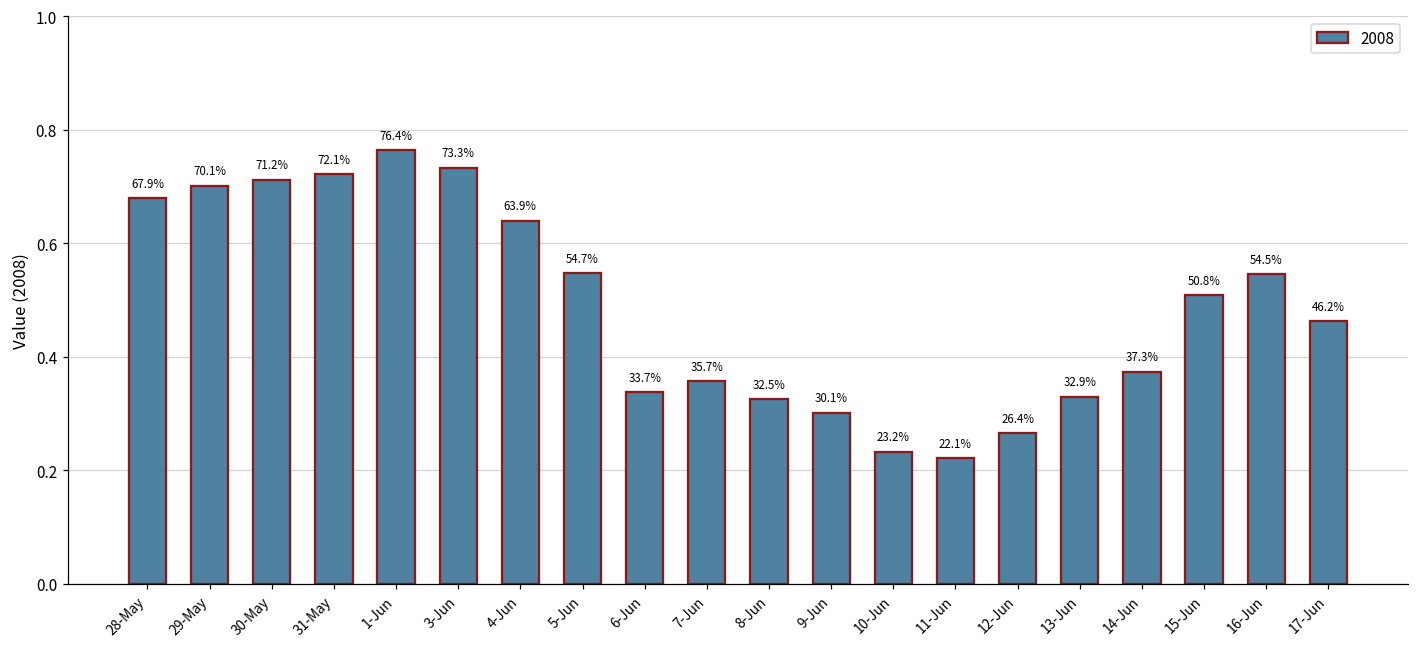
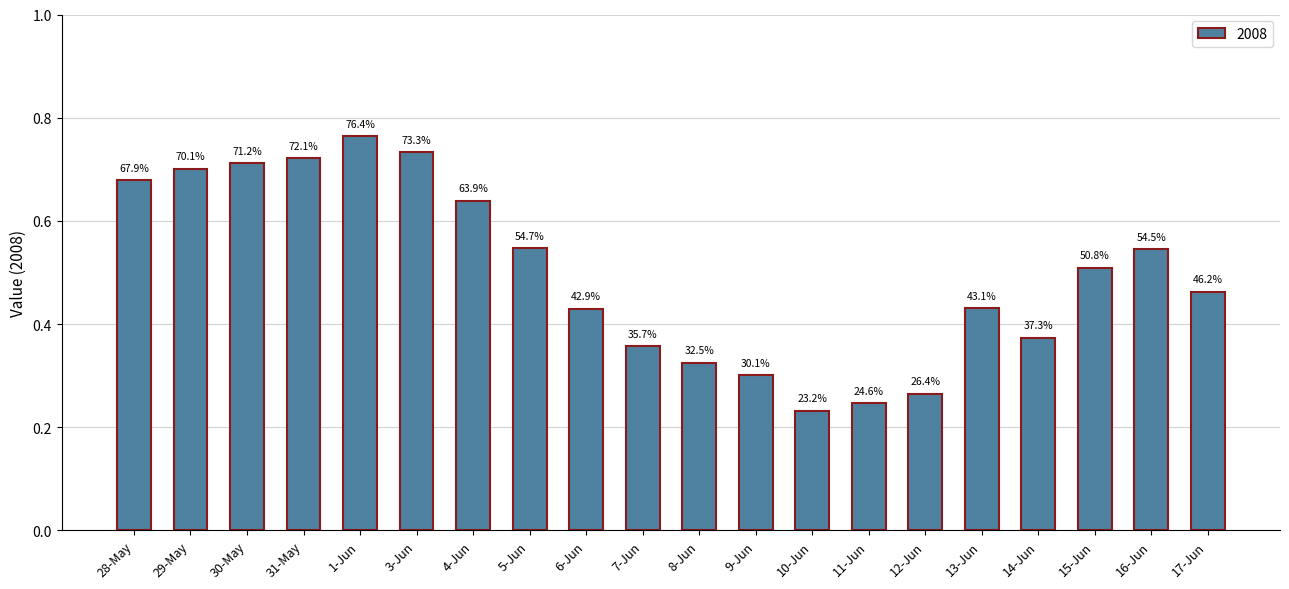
  {
    "28-May": "67.9%",
    "29-May": "70.1%",
    "30-May": "71.2%",
    "31-May": "72.1%",
    "1-Jun": "76.4%",
    "3-Jun": "73.3%",
    "4-Jun": "63.9%",
    "5-Jun": "54.7%",
-   "6-Jun": "33.7%",
+   "6-Jun": "42.9%",
    "7-Jun": "35.7%",
    "8-Jun": "32.5%",
    "9-Jun": "30.1%",
    "10-Jun": "23.2%",
-   "11-Jun": "22.1%",
+   "11-Jun": "24.6%",
    "12-Jun": "26.4%",
-   "13-Jun": "32.9%",
+   "13-Jun": "43.1%",
    "14-Jun": "37.3%",
    "15-Jun": "50.8%",
    "16-Jun": "54.5%",
    "17-Jun": "46.2%"
  }
